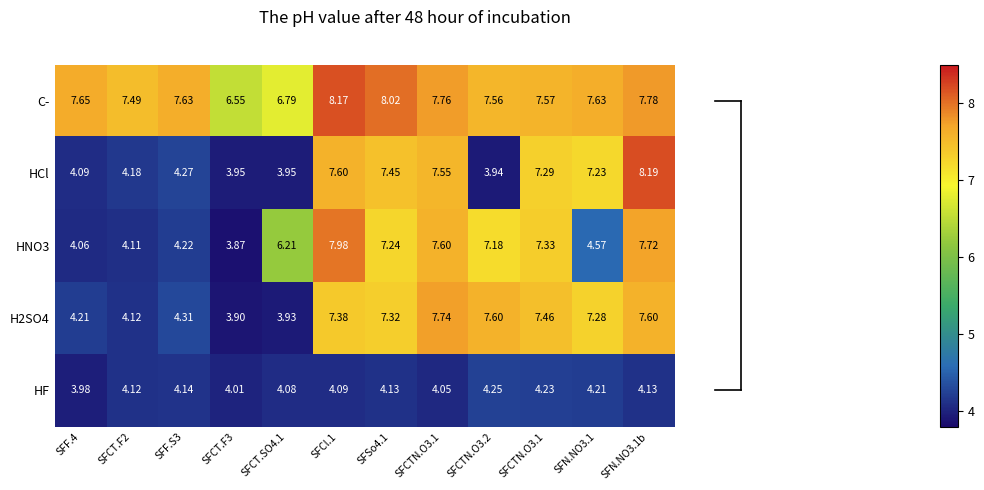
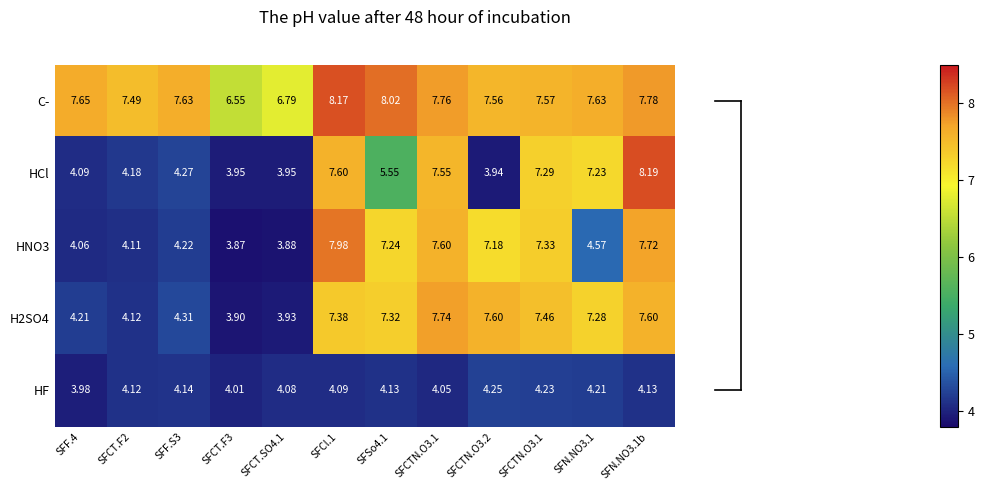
  {
    "C-": {
      "SFF.4": 7.65,
      "SFCT.F2": 7.49,
      "SFF.S3": 7.63,
      "SFCT.F3": 6.55,
      "SFCT.SO4.1": 6.79,
      "SFCl.1": 8.17,
      "SFSo4.1": 8.02,
      "SFCTN.O3.2": 7.56,
      "SFN.NO3.1": 7.63,
      "SFN.NO3.1b": 7.78
    },
    "HCl": {
      "SFF.4": 4.09,
      "SFCT.F2": 4.18,
      "SFF.S3": 4.27,
      "SFCT.F3": 3.95,
      "SFCT.SO4.1": 3.95,
      "SFCl.1": 7.60,
-     "SFSo4.1": 7.45,
+     "SFSo4.1": 5.55,
      "SFCTN.O3.2": 3.94,
      "SFN.NO3.1": 7.23,
      "SFN.NO3.1b": 8.19
    },
    "HNO3": {
      "SFF.4": 4.06,
      "SFCT.F2": 4.11,
      "SFF.S3": 4.22,
      "SFCT.F3": 3.87,
-     "SFCT.SO4.1": 6.21,
+     "SFCT.SO4.1": 3.88,
      "SFCl.1": 7.98,
      "SFSo4.1": 7.24,
      "SFCTN.O3.2": 7.18,
      "SFN.NO3.1": 4.57,
      "SFN.NO3.1b": 7.72
    },
    "H2SO4": {
      "SFF.4": 4.21,
      "SFCT.F2": 4.12,
      "SFF.S3": 4.31,
      "SFCT.F3": 3.90,
      "SFCT.SO4.1": 3.93,
      "SFCl.1": 7.38,
      "SFSo4.1": 7.32,
      "SFCTN.O3.2": 7.60,
      "SFN.NO3.1": 7.28,
      "SFN.NO3.1b": 7.60
    },
    "HF": {
      "SFF.4": 3.98,
      "SFCT.F2": 4.12,
      "SFF.S3": 4.14,
      "SFCT.F3": 4.01,
      "SFCT.SO4.1": 4.08,
      "SFCl.1": 4.09,
      "SFSo4.1": 4.13,
      "SFCTN.O3.2": 4.25,
      "SFN.NO3.1": 4.21,
      "SFN.NO3.1b": 4.13
    }
  }
